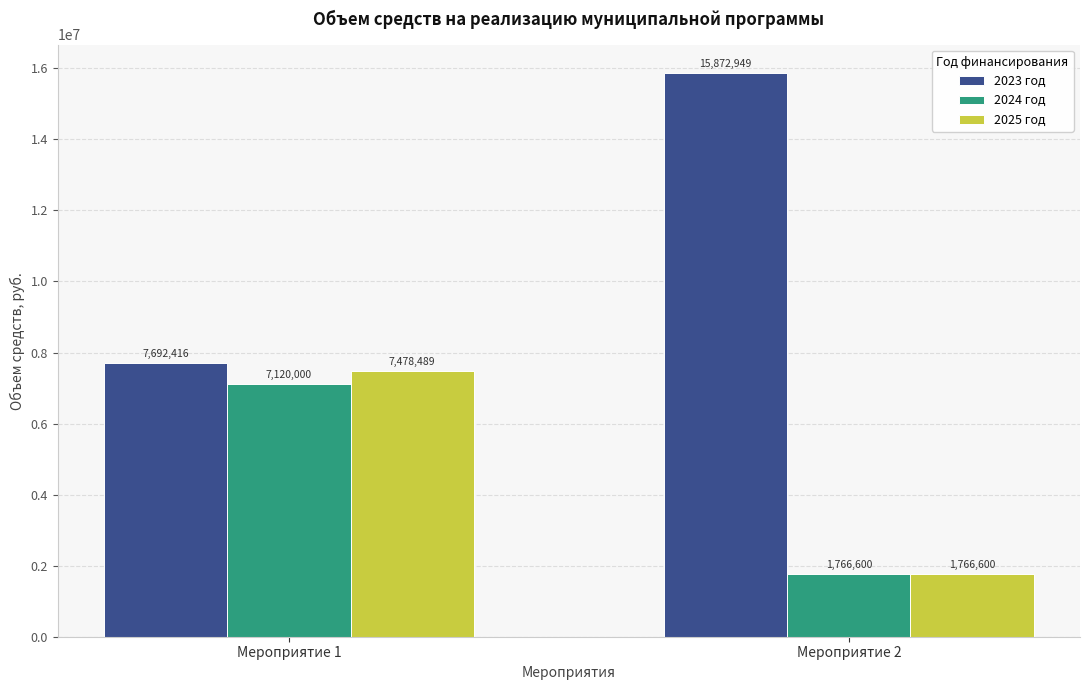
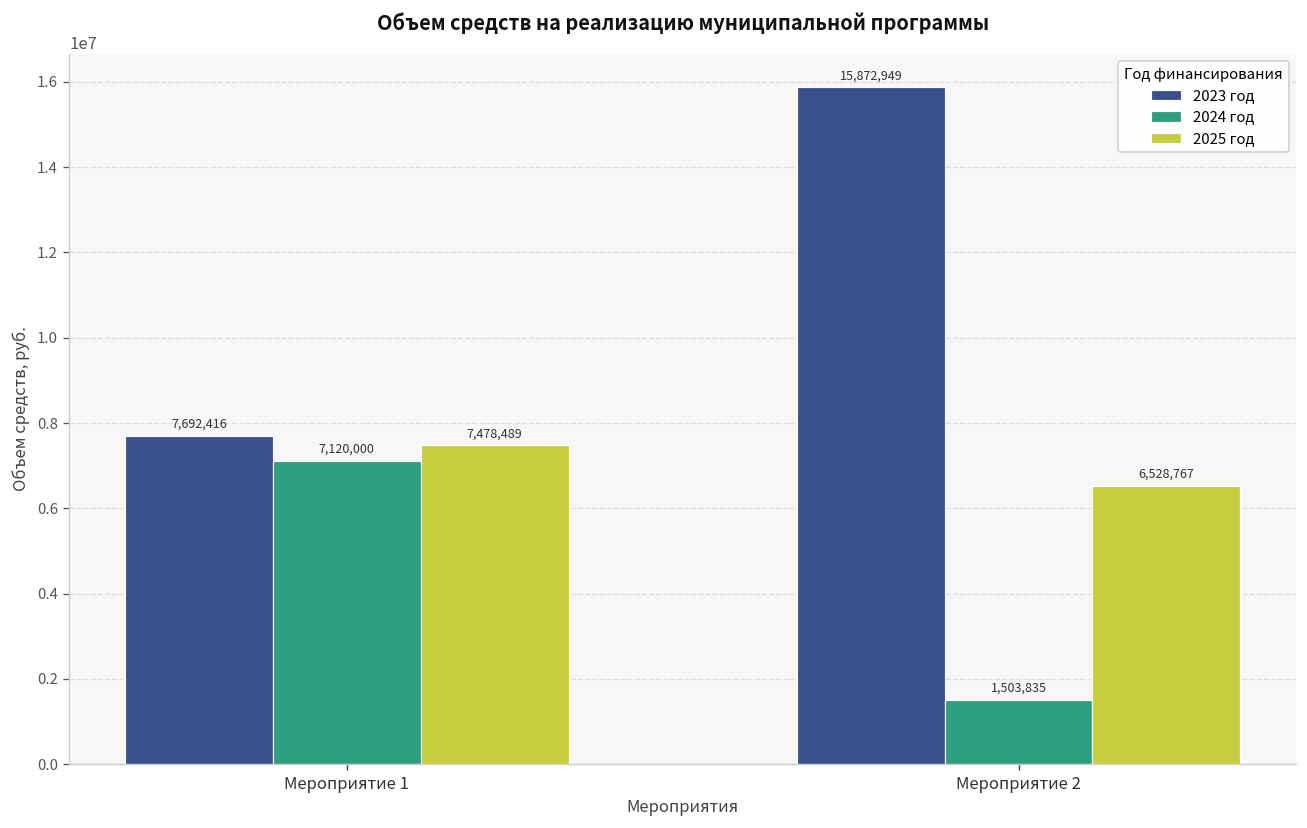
  {
    "2023 год": {
      "Мероприятие 1": "7,692,416",
      "Мероприятие 2": "15,872,949"
    },
    "2024 год": {
      "Мероприятие 1": "7,120,000",
-     "Мероприятие 2": "1,766,600"
+     "Мероприятие 2": "1,503,835"
    },
    "2025 год": {
      "Мероприятие 1": "7,478,489",
-     "Мероприятие 2": "1,766,600"
+     "Мероприятие 2": "6,528,767"
    }
  }
